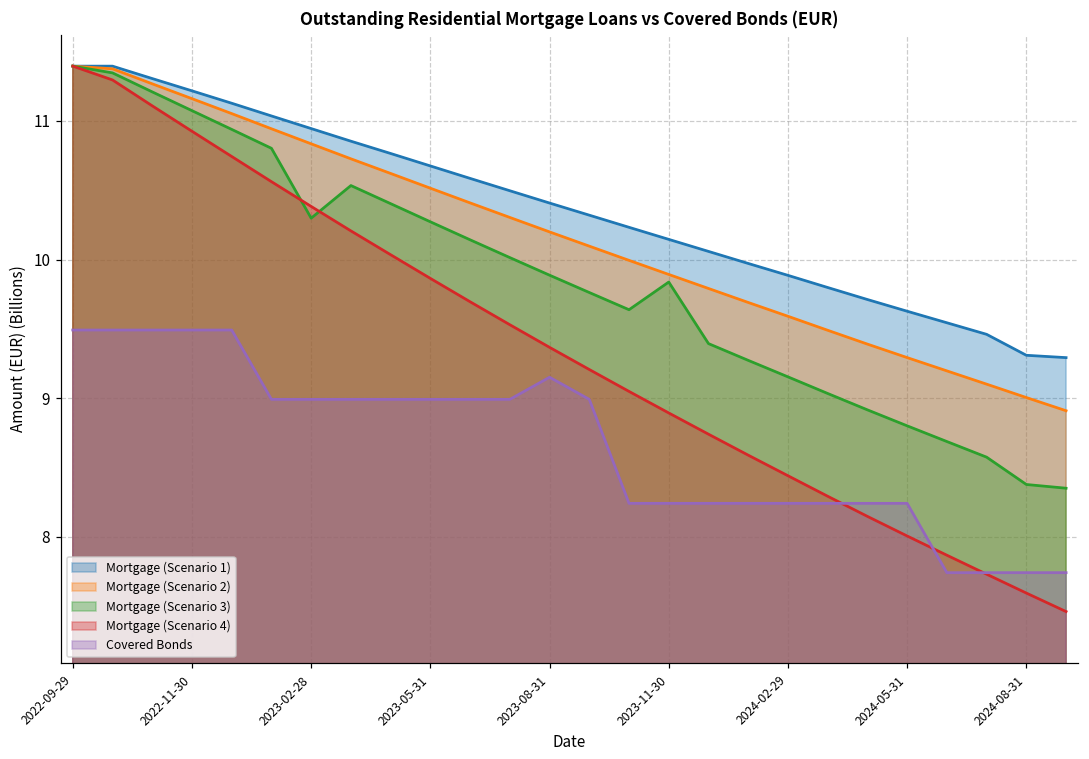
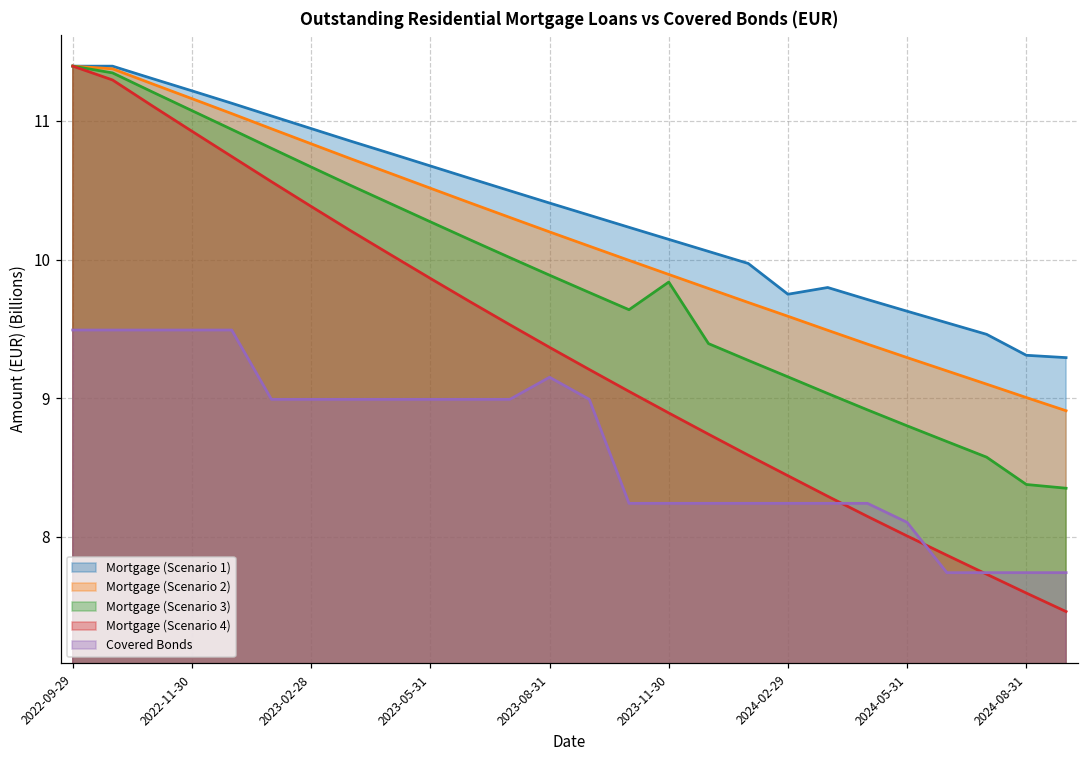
  {
    "Mortgage (Scenario 1)": {
      "2022-11-30": 11.22,
      "2023-02-28": 10.94,
      "2023-05-31": 10.68,
      "2023-08-31": 10.41,
      "2023-11-30": 10.15,
-     "2024-02-29": 9.89,
+     "2024-02-29": 9.75,
      "2024-05-31": 9.63,
      "2024-08-31": 9.31
    },
    "Mortgage (Scenario 3)": {
      "2022-11-30": 11.07,
-     "2023-02-28": 10.30,
+     "2023-02-28": 10.67,
      "2023-05-31": 10.27,
      "2023-08-31": 9.89,
      "2023-11-30": 9.84,
      "2024-02-29": 9.15,
      "2024-05-31": 8.80,
      "2024-08-31": 8.38
    },
    "Covered Bonds": {
      "2022-09-29": 9.49,
      "2022-11-30": 9.49,
      "2023-02-28": 8.99,
      "2023-05-31": 8.99,
      "2023-08-31": 9.15,
      "2023-11-30": 8.24,
      "2024-02-29": 8.24,
-     "2024-05-31": 8.24,
+     "2024-05-31": 8.10,
      "2024-08-31": 7.74
    }
  }
